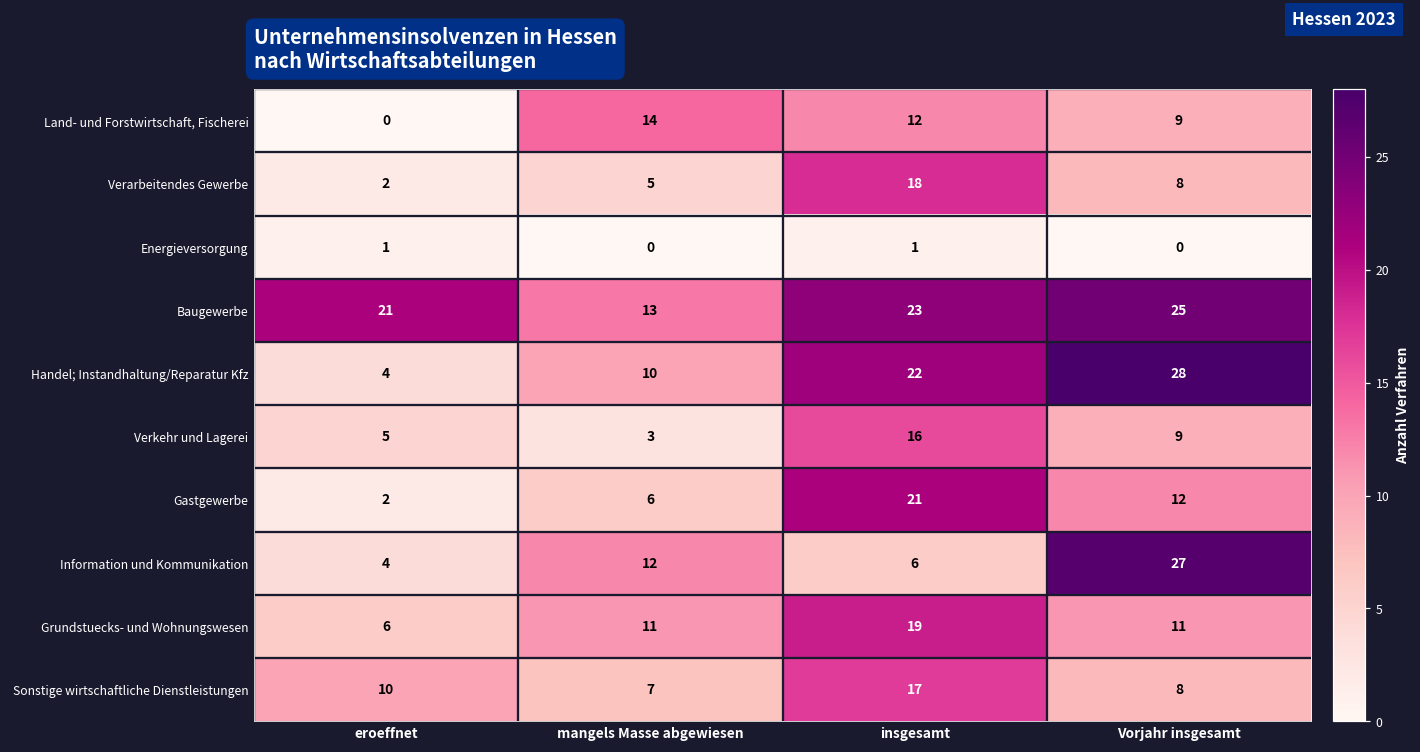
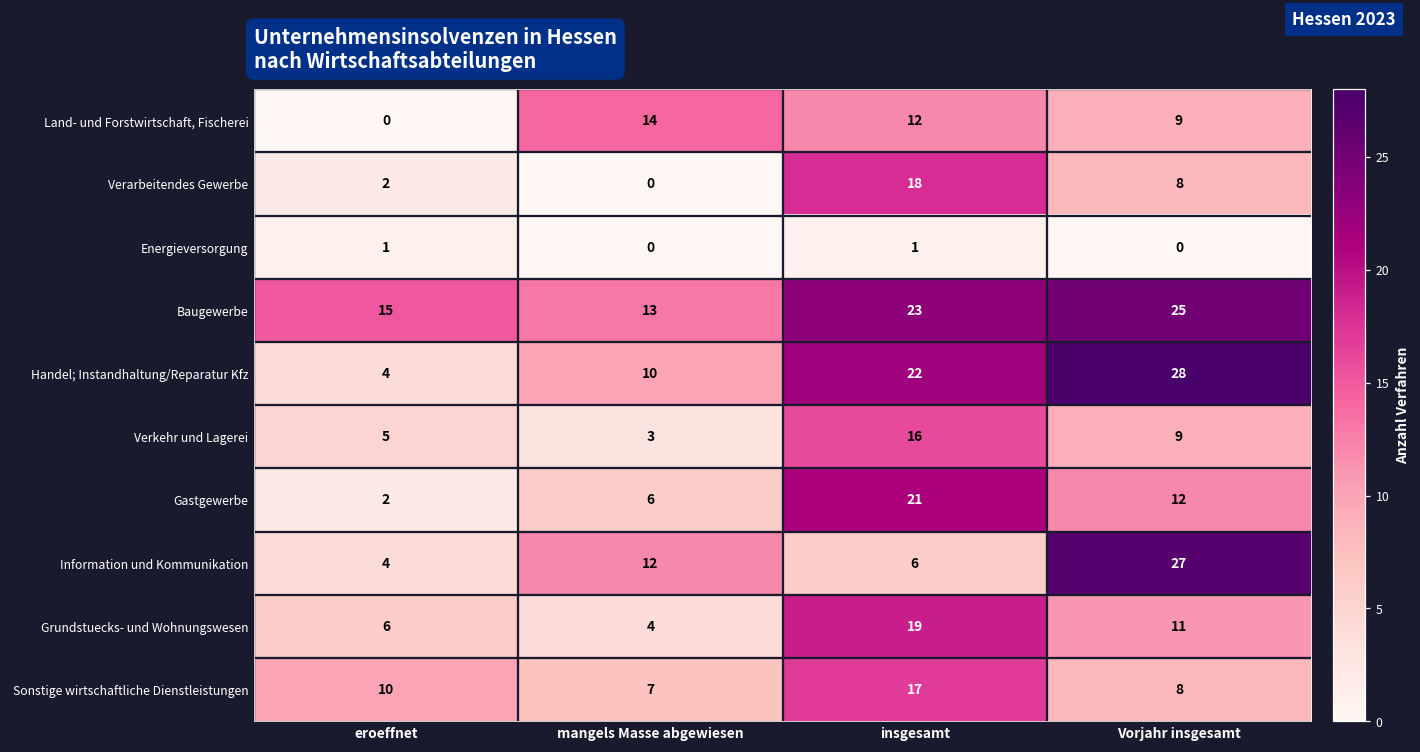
  {
    "Land- und Forstwirtschaft, Fischerei": {
      "eroeffnet": 0,
      "mangels Masse abgewiesen": 14,
      "insgesamt": 12,
      "Vorjahr insgesamt": 9
    },
    "Verarbeitendes Gewerbe": {
      "eroeffnet": 2,
-     "mangels Masse abgewiesen": 5,
+     "mangels Masse abgewiesen": 0,
      "insgesamt": 18,
      "Vorjahr insgesamt": 8
    },
    "Energieversorgung": {
      "eroeffnet": 1,
      "mangels Masse abgewiesen": 0,
      "insgesamt": 1,
      "Vorjahr insgesamt": 0
    },
    "Baugewerbe": {
-     "eroeffnet": 21,
+     "eroeffnet": 15,
      "mangels Masse abgewiesen": 13,
      "insgesamt": 23,
      "Vorjahr insgesamt": 25
    },
    "Handel; Instandhaltung/Reparatur Kfz": {
      "eroeffnet": 4,
      "mangels Masse abgewiesen": 10,
      "insgesamt": 22,
      "Vorjahr insgesamt": 28
    },
    "Verkehr und Lagerei": {
      "eroeffnet": 5,
      "mangels Masse abgewiesen": 3,
      "insgesamt": 16,
      "Vorjahr insgesamt": 9
    },
    "Gastgewerbe": {
      "eroeffnet": 2,
      "mangels Masse abgewiesen": 6,
      "insgesamt": 21,
      "Vorjahr insgesamt": 12
    },
    "Information und Kommunikation": {
      "eroeffnet": 4,
      "mangels Masse abgewiesen": 12,
      "insgesamt": 6,
      "Vorjahr insgesamt": 27
    },
    "Grundstuecks- und Wohnungswesen": {
      "eroeffnet": 6,
-     "mangels Masse abgewiesen": 11,
+     "mangels Masse abgewiesen": 4,
      "insgesamt": 19,
      "Vorjahr insgesamt": 11
    },
    "Sonstige wirtschaftliche Dienstleistungen": {
      "eroeffnet": 10,
      "mangels Masse abgewiesen": 7,
      "insgesamt": 17,
      "Vorjahr insgesamt": 8
    }
  }
